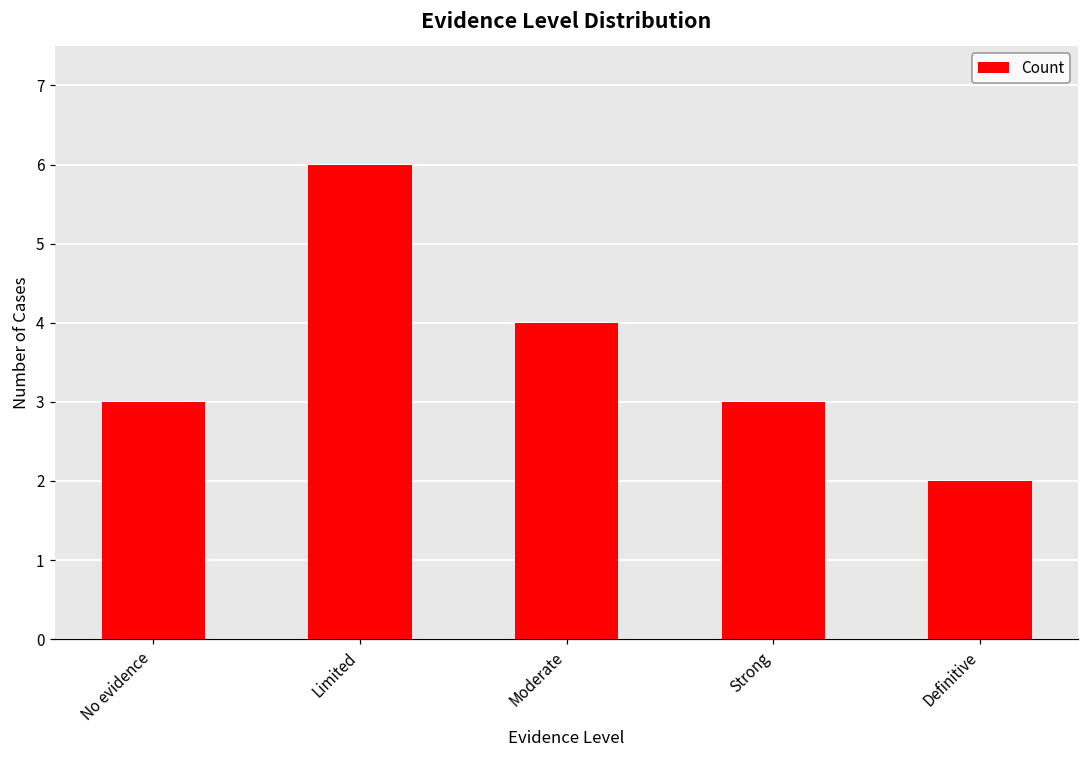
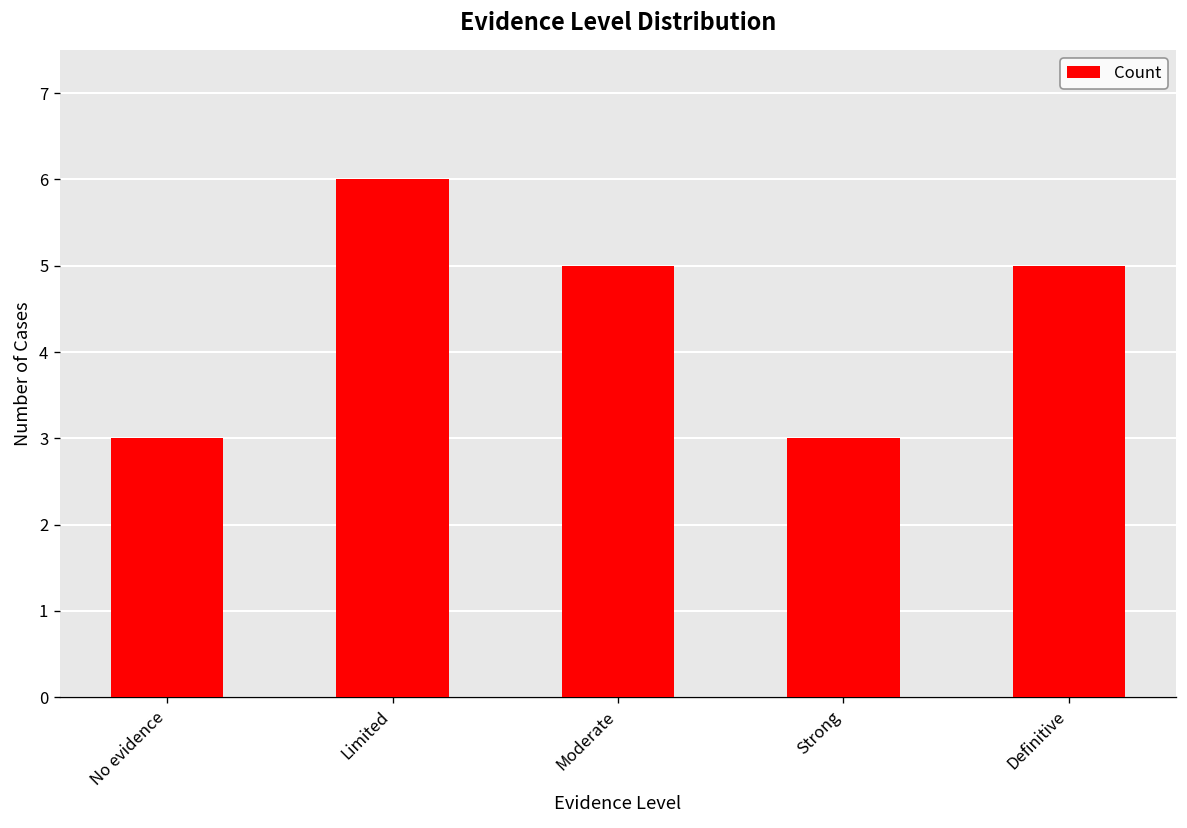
  {
    "No evidence": 3,
    "Limited": 6,
-   "Moderate": 4,
+   "Moderate": 5,
    "Strong": 3,
-   "Definitive": 2
+   "Definitive": 5
  }
